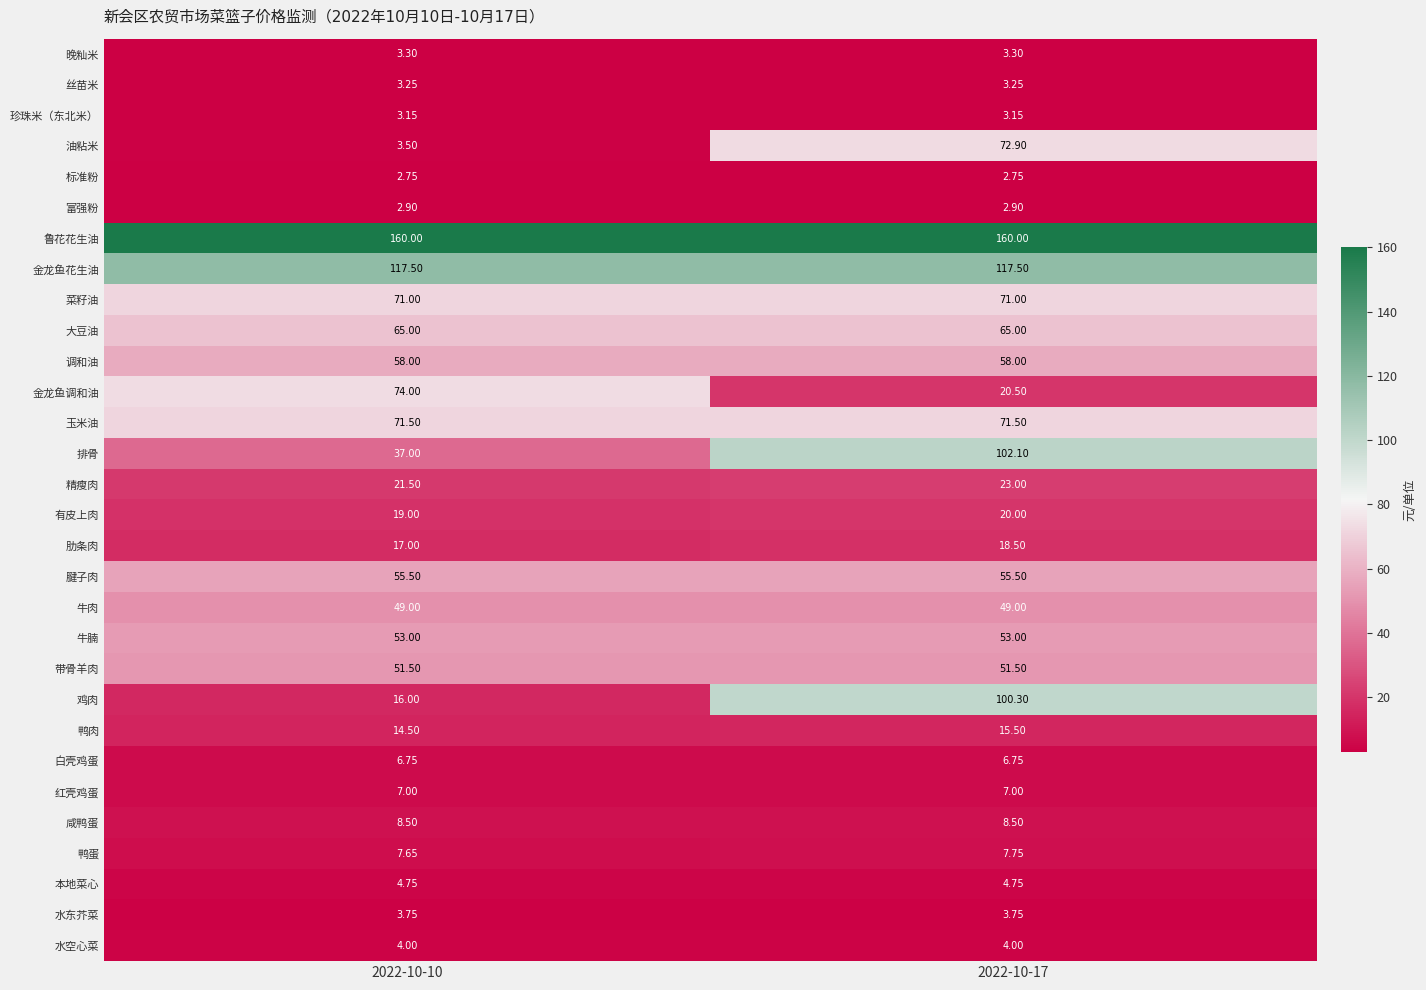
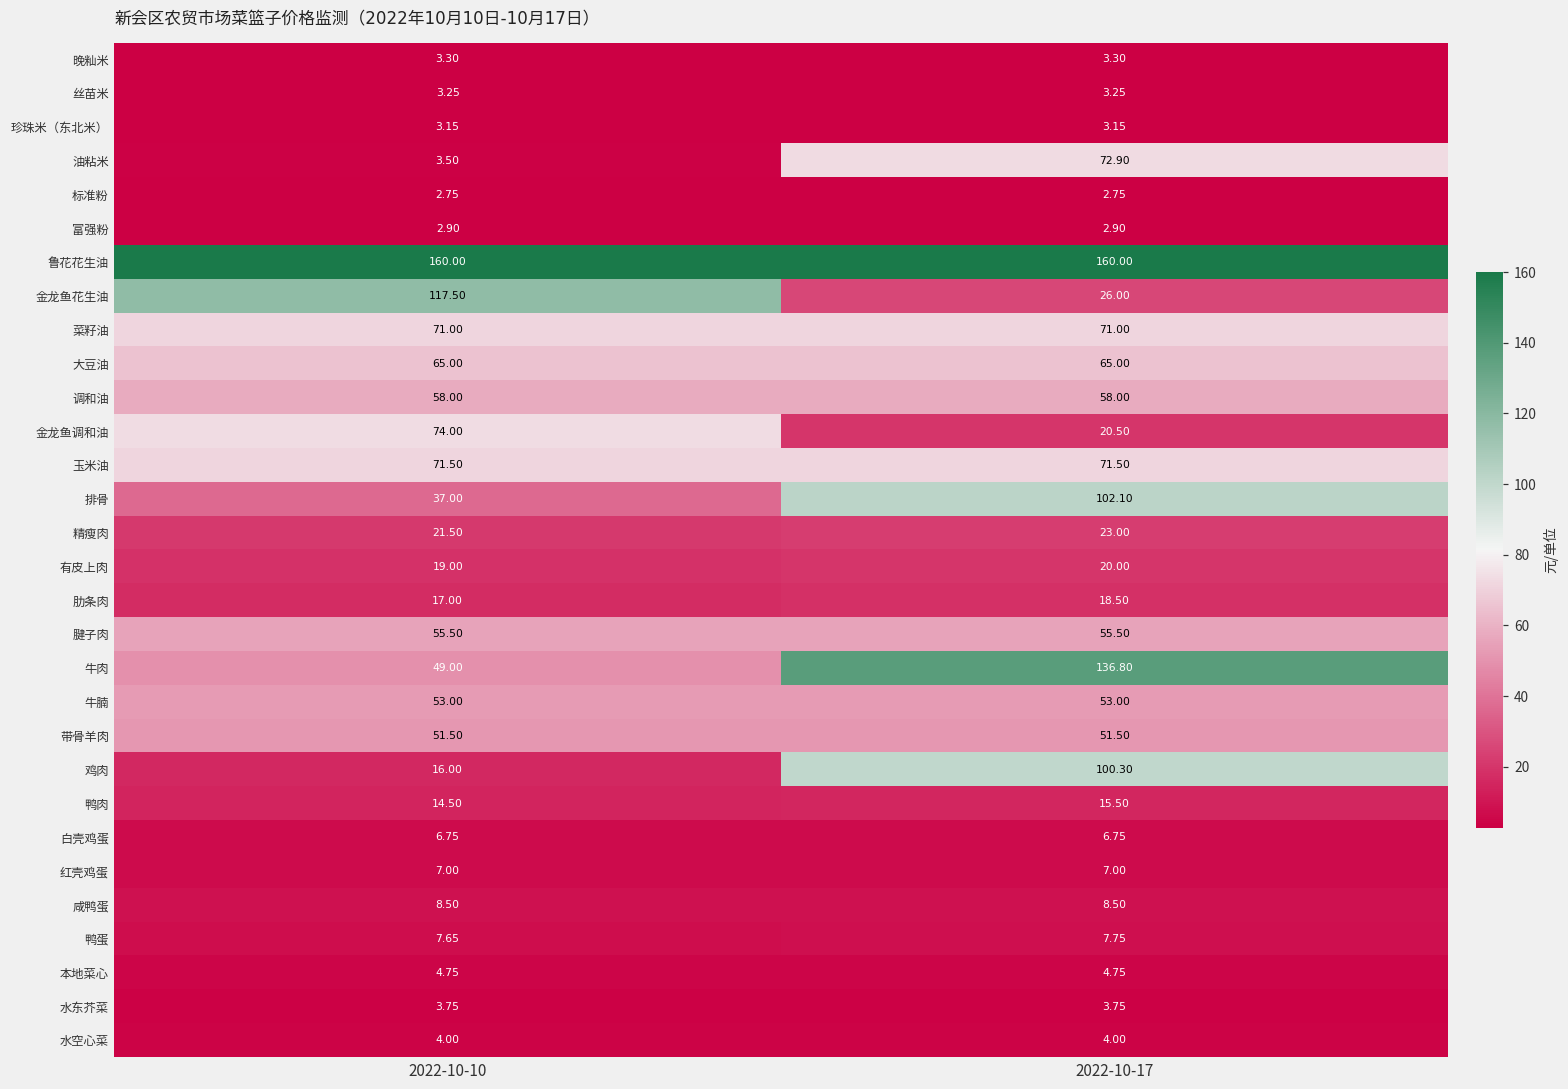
  {
    "晚籼米": {
      "2022-10-10": 3.30,
      "2022-10-17": 3.30
    },
    "丝苗米": {
      "2022-10-10": 3.25,
      "2022-10-17": 3.25
    },
    "珍珠米（东北米）": {
      "2022-10-10": 3.15,
      "2022-10-17": 3.15
    },
    "油粘米": {
      "2022-10-10": 3.50,
      "2022-10-17": 72.90
    },
    "标准粉": {
      "2022-10-10": 2.75,
      "2022-10-17": 2.75
    },
    "富强粉": {
      "2022-10-10": 2.90,
      "2022-10-17": 2.90
    },
    "鲁花花生油": {
      "2022-10-10": 160.00,
      "2022-10-17": 160.00
    },
    "金龙鱼花生油": {
      "2022-10-10": 117.50,
-     "2022-10-17": 117.50
+     "2022-10-17": 26.00
    },
    "菜籽油": {
      "2022-10-10": 71.00,
      "2022-10-17": 71.00
    },
    "大豆油": {
      "2022-10-10": 65.00,
      "2022-10-17": 65.00
    },
    "调和油": {
      "2022-10-10": 58.00,
      "2022-10-17": 58.00
    },
    "金龙鱼调和油": {
      "2022-10-10": 74.00,
      "2022-10-17": 20.50
    },
    "玉米油": {
      "2022-10-10": 71.50,
      "2022-10-17": 71.50
    },
    "排骨": {
      "2022-10-10": 37.00,
      "2022-10-17": 102.10
    },
    "精瘦肉": {
      "2022-10-10": 21.50,
      "2022-10-17": 23.00
    },
    "有皮上肉": {
      "2022-10-10": 19.00,
      "2022-10-17": 20.00
    },
    "肋条肉": {
      "2022-10-10": 17.00,
      "2022-10-17": 18.50
    },
    "腱子肉": {
      "2022-10-10": 55.50,
      "2022-10-17": 55.50
    },
    "牛肉": {
      "2022-10-10": 49.00,
-     "2022-10-17": 49.00
+     "2022-10-17": 136.80
    },
    "牛腩": {
      "2022-10-10": 53.00,
      "2022-10-17": 53.00
    },
    "带骨羊肉": {
      "2022-10-10": 51.50,
      "2022-10-17": 51.50
    },
    "鸡肉": {
      "2022-10-10": 16.00,
      "2022-10-17": 100.30
    },
    "鸭肉": {
      "2022-10-10": 14.50,
      "2022-10-17": 15.50
    },
    "白壳鸡蛋": {
      "2022-10-10": 6.75,
      "2022-10-17": 6.75
    },
    "红壳鸡蛋": {
      "2022-10-10": 7.00,
      "2022-10-17": 7.00
    },
    "咸鸭蛋": {
      "2022-10-10": 8.50,
      "2022-10-17": 8.50
    },
    "鸭蛋": {
      "2022-10-10": 7.65,
      "2022-10-17": 7.75
    },
    "本地菜心": {
      "2022-10-10": 4.75,
      "2022-10-17": 4.75
    },
    "水东芥菜": {
      "2022-10-10": 3.75,
      "2022-10-17": 3.75
    },
    "水空心菜": {
      "2022-10-10": 4.00,
      "2022-10-17": 4.00
    }
  }
